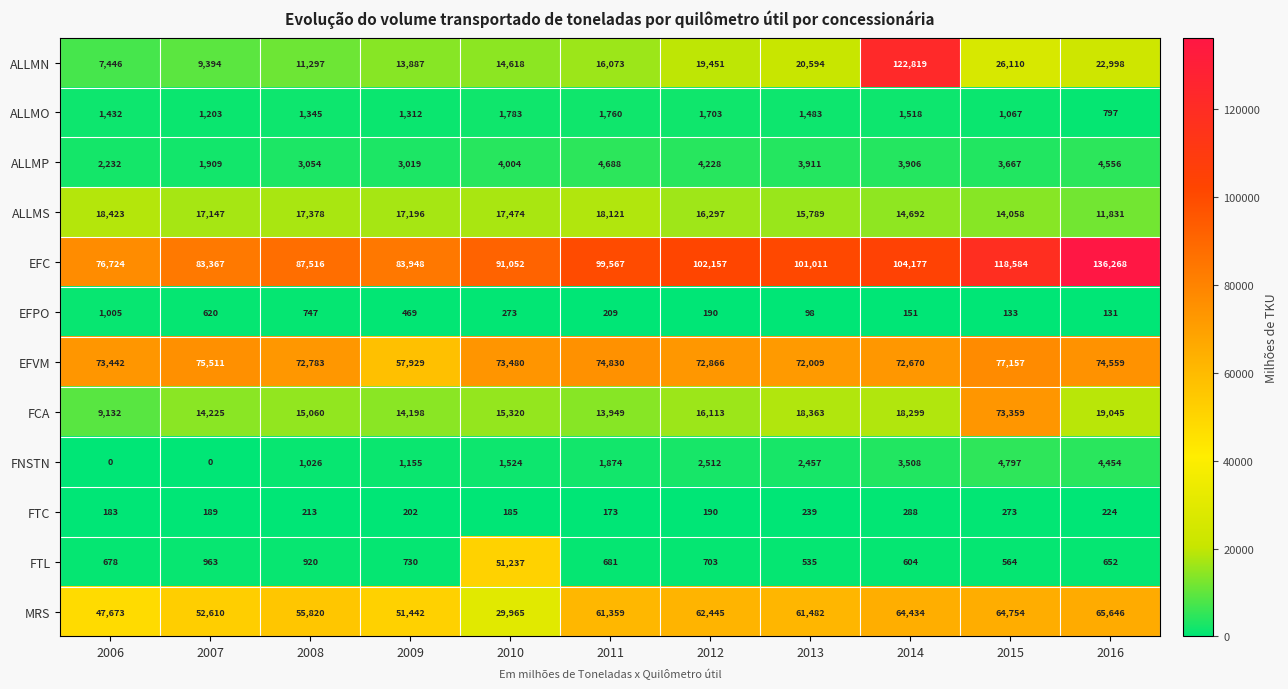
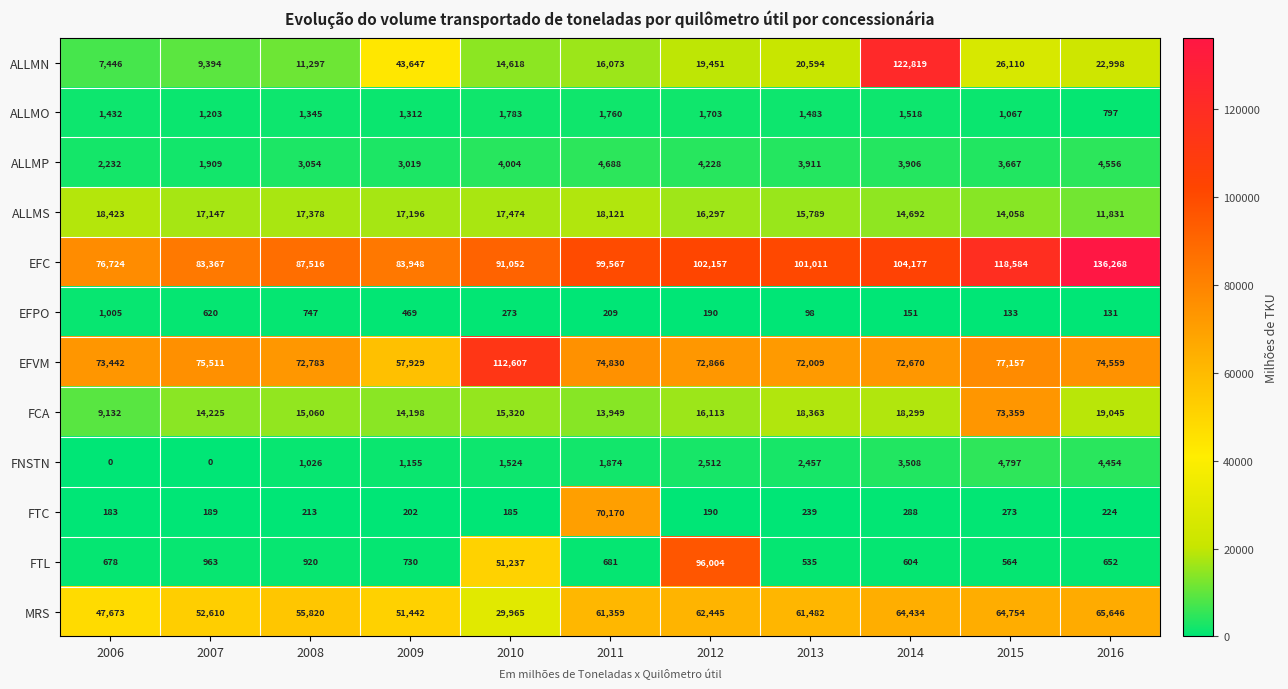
  {
    "ALLMN": {
      "2006": "7,446",
      "2007": "9,394",
      "2008": "11,297",
-     "2009": "13,887",
+     "2009": "43,647",
      "2010": "14,618",
      "2011": "16,073",
      "2012": "19,451",
      "2013": "20,594",
      "2014": "122,819",
      "2015": "26,110",
      "2016": "22,998"
    },
    "ALLMO": {
      "2006": "1,432",
      "2007": "1,203",
      "2008": "1,345",
      "2009": "1,312",
      "2010": "1,783",
      "2011": "1,760",
      "2012": "1,703",
      "2013": "1,483",
      "2014": "1,518",
      "2015": "1,067",
      "2016": "797"
    },
    "ALLMP": {
      "2006": "2,232",
      "2007": "1,909",
      "2008": "3,054",
      "2009": "3,019",
      "2010": "4,004",
      "2011": "4,688",
      "2012": "4,228",
      "2013": "3,911",
      "2014": "3,906",
      "2015": "3,667",
      "2016": "4,556"
    },
    "ALLMS": {
      "2006": "18,423",
      "2007": "17,147",
      "2008": "17,378",
      "2009": "17,196",
      "2010": "17,474",
      "2011": "18,121",
      "2012": "16,297",
      "2013": "15,789",
      "2014": "14,692",
      "2015": "14,058",
      "2016": "11,831"
    },
    "EFC": {
      "2006": "76,724",
      "2007": "83,367",
      "2008": "87,516",
      "2009": "83,948",
      "2010": "91,052",
      "2011": "99,567",
      "2012": "102,157",
      "2013": "101,011",
      "2014": "104,177",
      "2015": "118,584",
      "2016": "136,268"
    },
    "EFPO": {
      "2006": "1,005",
      "2007": "620",
      "2008": "747",
      "2009": "469",
      "2010": "273",
      "2011": "209",
      "2012": "190",
      "2013": "98",
      "2014": "151",
      "2015": "133",
      "2016": "131"
    },
    "EFVM": {
      "2006": "73,442",
      "2007": "75,511",
      "2008": "72,783",
      "2009": "57,929",
-     "2010": "73,480",
+     "2010": "112,607",
      "2011": "74,830",
      "2012": "72,866",
      "2013": "72,009",
      "2014": "72,670",
      "2015": "77,157",
      "2016": "74,559"
    },
    "FCA": {
      "2006": "9,132",
      "2007": "14,225",
      "2008": "15,060",
      "2009": "14,198",
      "2010": "15,320",
      "2011": "13,949",
      "2012": "16,113",
      "2013": "18,363",
      "2014": "18,299",
      "2015": "73,359",
      "2016": "19,045"
    },
    "FNSTN": {
      "2006": "0",
      "2007": "0",
      "2008": "1,026",
      "2009": "1,155",
      "2010": "1,524",
      "2011": "1,874",
      "2012": "2,512",
      "2013": "2,457",
      "2014": "3,508",
      "2015": "4,797",
      "2016": "4,454"
    },
    "FTC": {
      "2006": "183",
      "2007": "189",
      "2008": "213",
      "2009": "202",
      "2010": "185",
-     "2011": "173",
+     "2011": "70,170",
      "2012": "190",
      "2013": "239",
      "2014": "288",
      "2015": "273",
      "2016": "224"
    },
    "FTL": {
      "2006": "678",
      "2007": "963",
      "2008": "920",
      "2009": "730",
      "2010": "51,237",
      "2011": "681",
-     "2012": "703",
+     "2012": "96,004",
      "2013": "535",
      "2014": "604",
      "2015": "564",
      "2016": "652"
    },
    "MRS": {
      "2006": "47,673",
      "2007": "52,610",
      "2008": "55,820",
      "2009": "51,442",
      "2010": "29,965",
      "2011": "61,359",
      "2012": "62,445",
      "2013": "61,482",
      "2014": "64,434",
      "2015": "64,754",
      "2016": "65,646"
    }
  }
